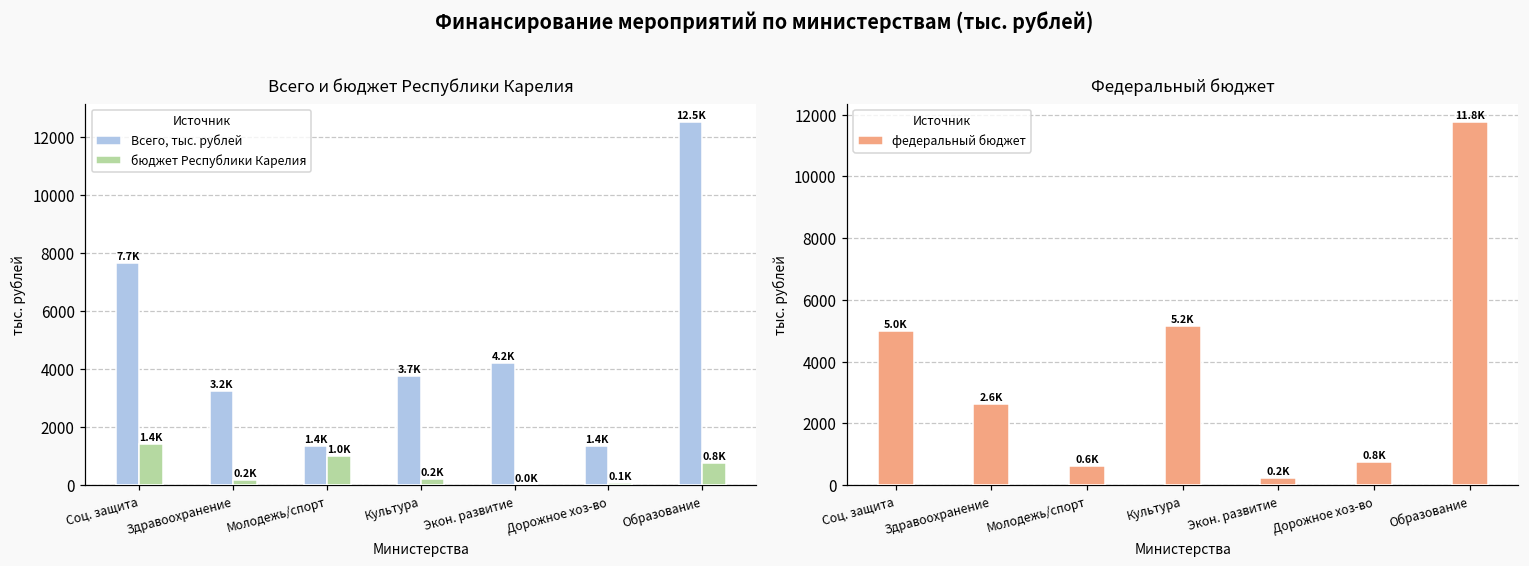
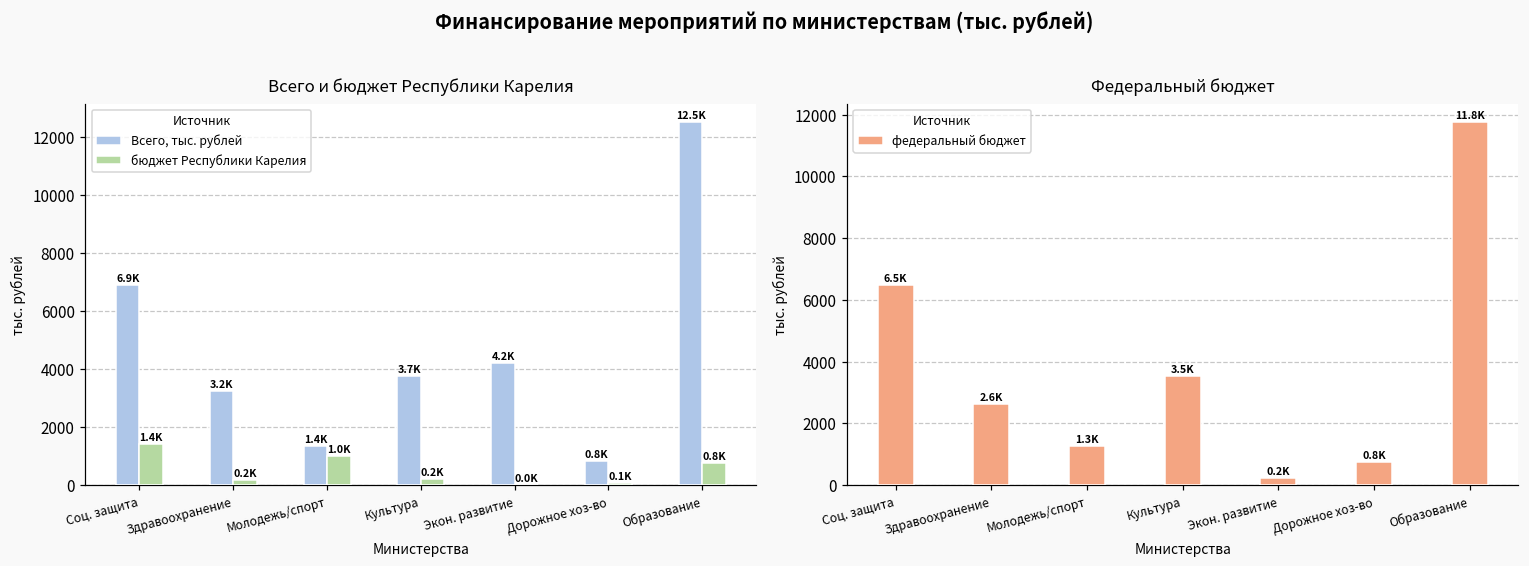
  {
    "Всего и бюджет Республики Карелия": {
      "Всего, тыс. рублей": {
-       "Соц. защита": "7.7K",
+       "Соц. защита": "6.9K",
        "Здравоохранение": "3.2K",
        "Молодежь/спорт": "1.4K",
        "Культура": "3.7K",
        "Экон. развитие": "4.2K",
-       "Дорожное хоз-во": "1.4K",
+       "Дорожное хоз-во": "0.8K",
        "Образование": "12.5K"
      },
      "бюджет Республики Карелия": {
        "Соц. защита": "1.4K",
        "Здравоохранение": "0.2K",
        "Молодежь/спорт": "1.0K",
        "Культура": "0.2K",
        "Дорожное хоз-во": "0.1K",
        "Образование": "0.8K"
      }
    },
    "Федеральный бюджет": {
-     "Соц. защита": "5.0K",
+     "Соц. защита": "6.5K",
      "Здравоохранение": "2.6K",
-     "Молодежь/спорт": "0.6K",
-     "Культура": "5.2K",
+     "Молодежь/спорт": "1.3K",
+     "Культура": "3.5K",
      "Экон. развитие": "0.2K",
      "Дорожное хоз-во": "0.8K",
      "Образование": "11.8K"
    }
  }
